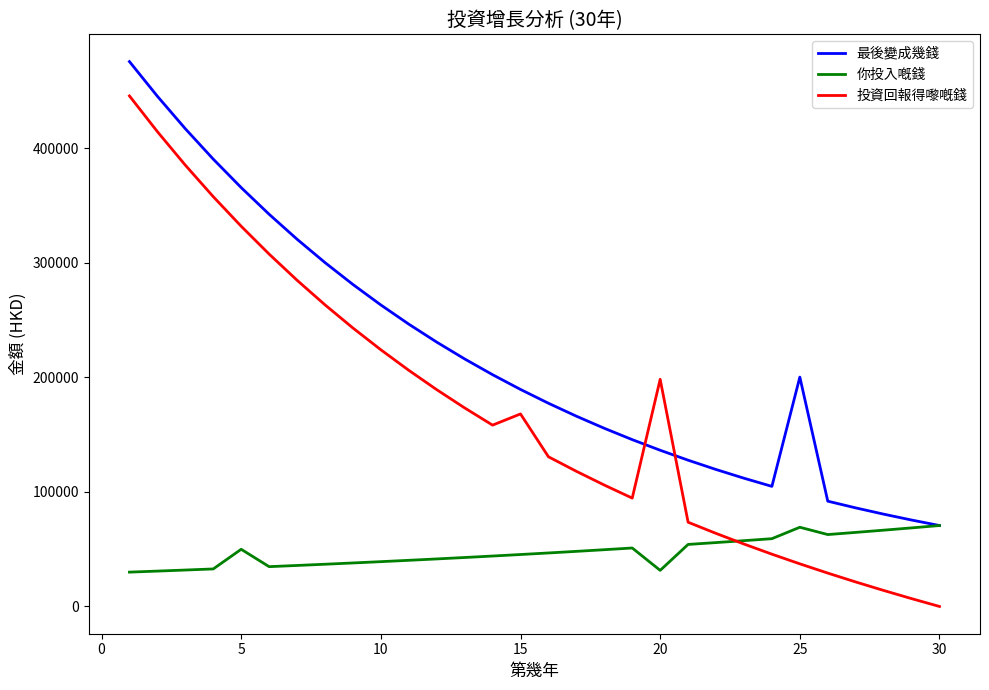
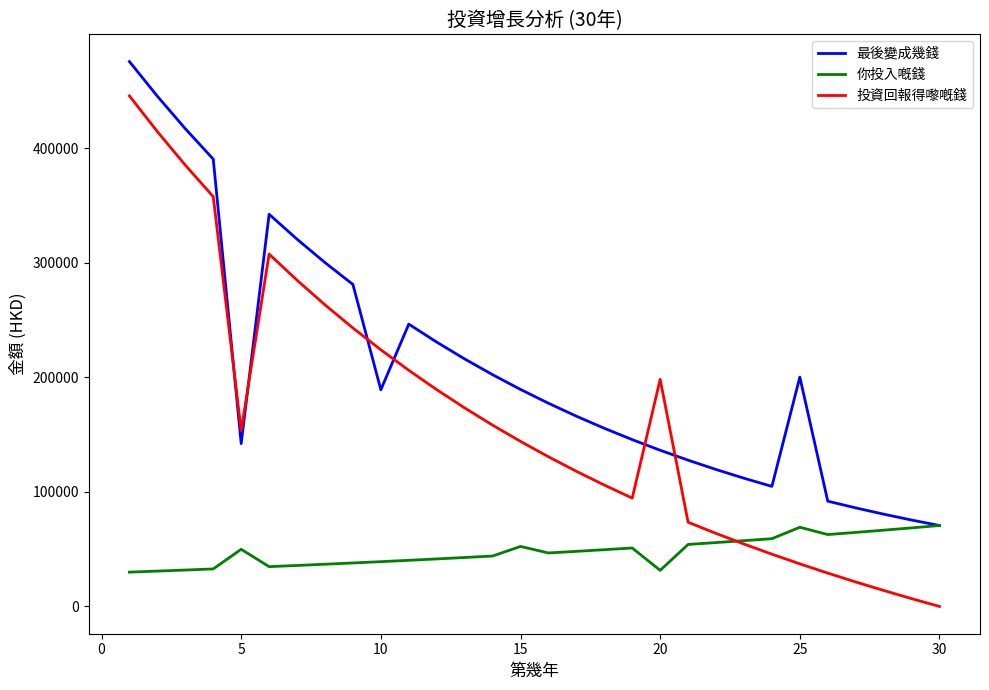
  {
    "最後變成幾錢": {
-     "5": 366000,
-     "10": 263000,
+     "5": 142000,
+     "10": 189000,
      "15": 190000,
      "20": 136000,
      "25": 200000
    },
    "你投入嘅錢": {
      "5": 50000,
      "10": 39000,
-     "15": 45000,
+     "15": 52000,
      "20": 32000,
      "25": 69000
    },
    "投資回報得嚟嘅錢": {
-     "5": 332000,
+     "5": 154000,
      "10": 224000,
-     "15": 168000,
+     "15": 144000,
      "20": 198000,
      "25": 37000,
      "30": 0
    }
  }
